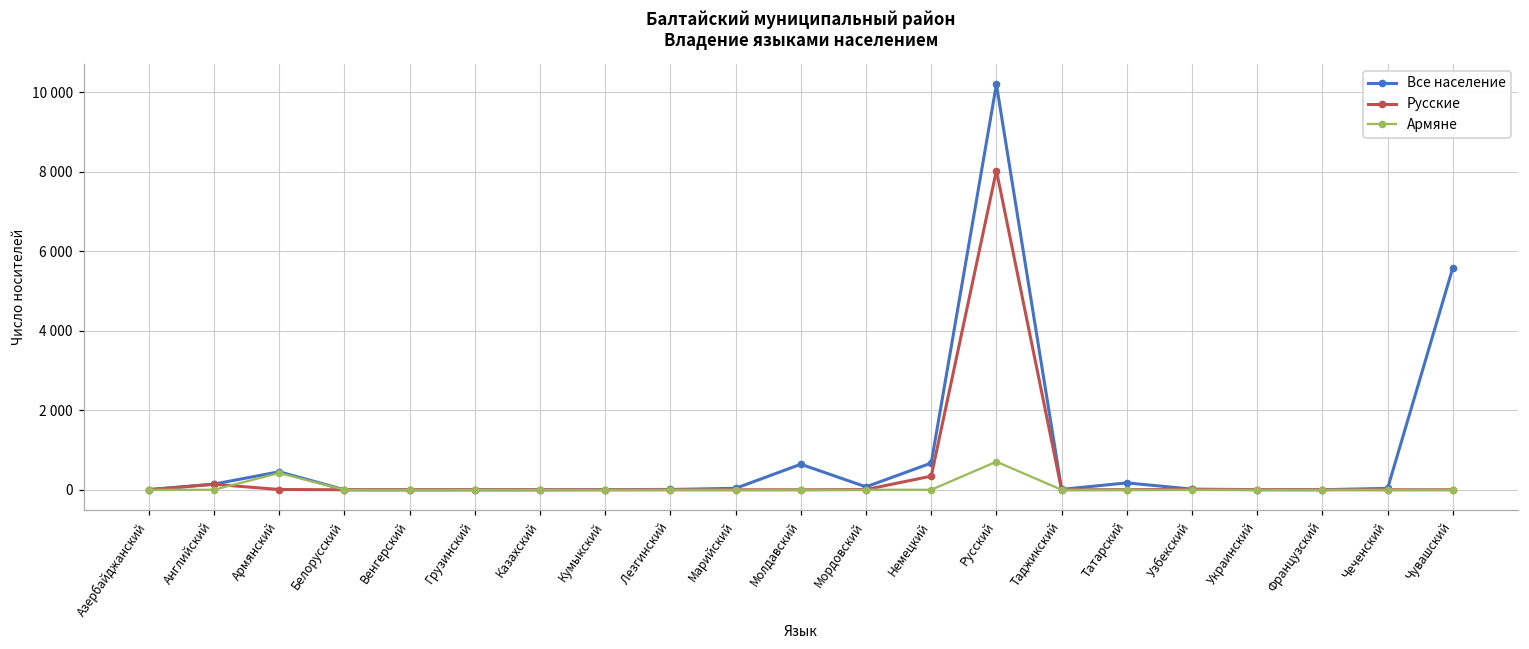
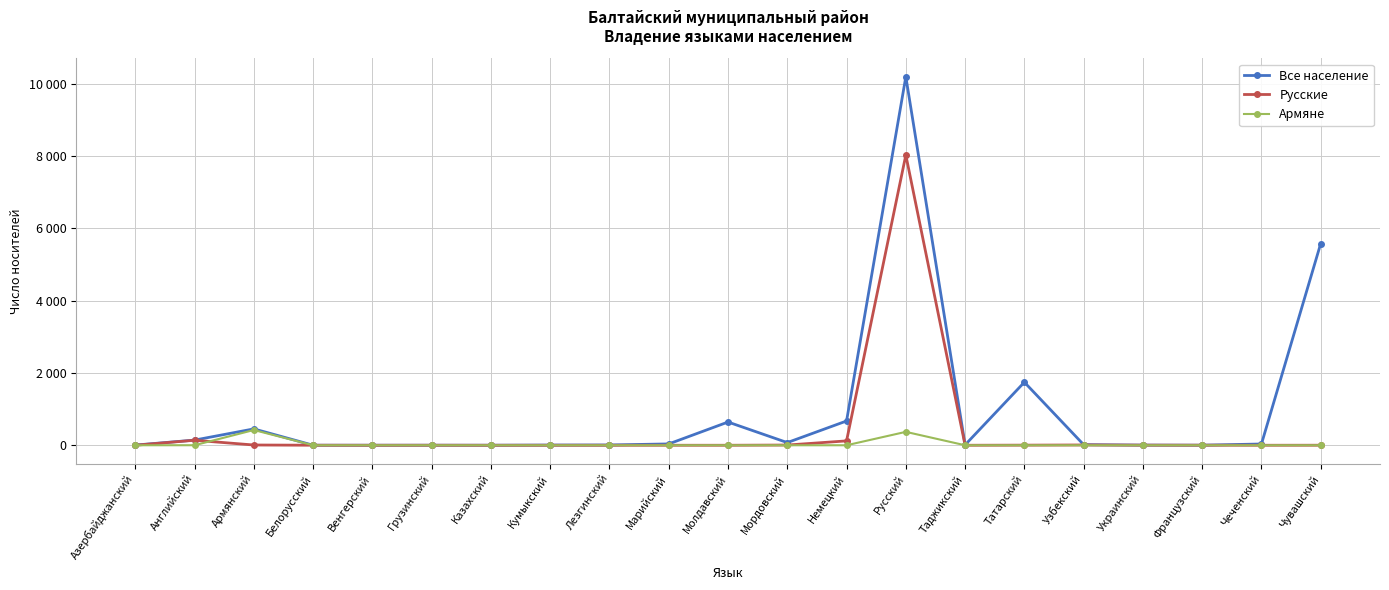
  {
    "Все население": {
      "Молдавский": 600,
      "Немецкий": 700,
      "Русский": 10200,
-     "Татарский": 200,
+     "Татарский": 1700,
      "Чувашский": 5600
    },
    "Русские": {
      "Армянский": 0,
-     "Немецкий": 300,
+     "Немецкий": 100,
      "Русский": 8000
    },
    "Армяне": {
      "Английский": 0,
      "Немецкий": 0,
-     "Русский": 700
+     "Русский": 400
    }
  }
